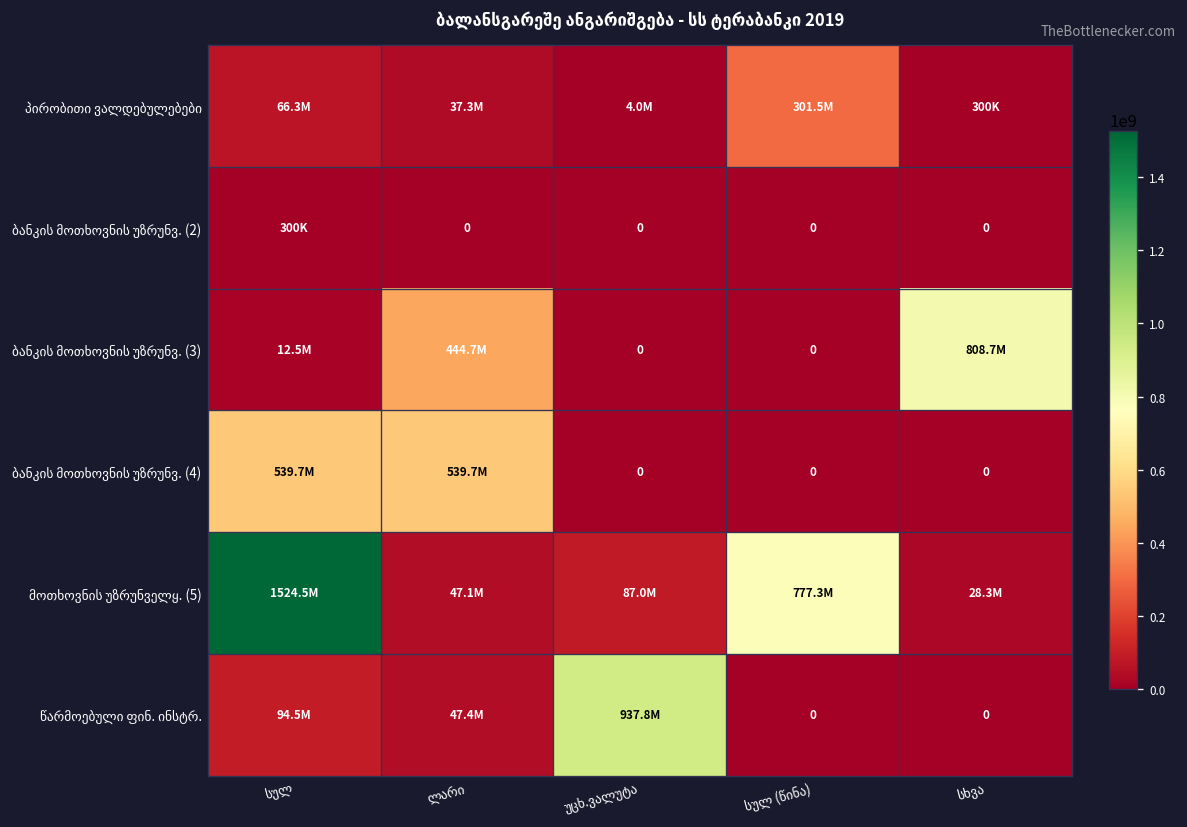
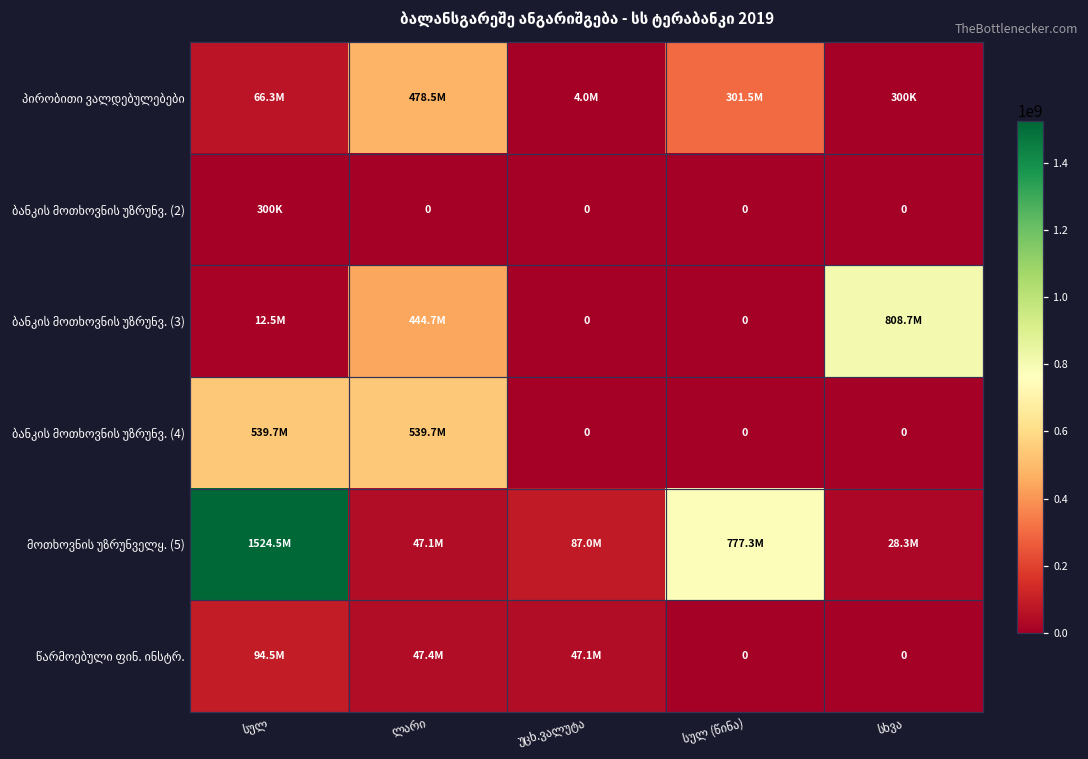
  {
    "პირობითი ვალდებულებები": {
      "სულ": "66.3M",
-     "ლარი": "37.3M",
+     "ლარი": "478.5M",
      "უცხ.ვალუტა": "4.0M",
      "სულ (წინა)": "301.5M",
      "სხვა": "300K"
    },
    "ბანკის მოთხოვნის უზრუნვ. (2)": {
      "სულ": "300K",
      "ლარი": "0",
      "უცხ.ვალუტა": "0",
      "სულ (წინა)": "0",
      "სხვა": "0"
    },
    "ბანკის მოთხოვნის უზრუნვ. (3)": {
      "სულ": "12.5M",
      "ლარი": "444.7M",
      "უცხ.ვალუტა": "0",
      "სულ (წინა)": "0",
      "სხვა": "808.7M"
    },
    "ბანკის მოთხოვნის უზრუნვ. (4)": {
      "სულ": "539.7M",
      "ლარი": "539.7M",
      "უცხ.ვალუტა": "0",
      "სულ (წინა)": "0",
      "სხვა": "0"
    },
    "მოთხოვნის უზრუნველყ. (5)": {
      "სულ": "1524.5M",
      "ლარი": "47.1M",
      "უცხ.ვალუტა": "87.0M",
      "სულ (წინა)": "777.3M",
      "სხვა": "28.3M"
    },
    "წარმოებული ფინ. ინსტრ.": {
      "სულ": "94.5M",
      "ლარი": "47.4M",
-     "უცხ.ვალუტა": "937.8M",
+     "უცხ.ვალუტა": "47.1M",
      "სულ (წინა)": "0",
      "სხვა": "0"
    }
  }
